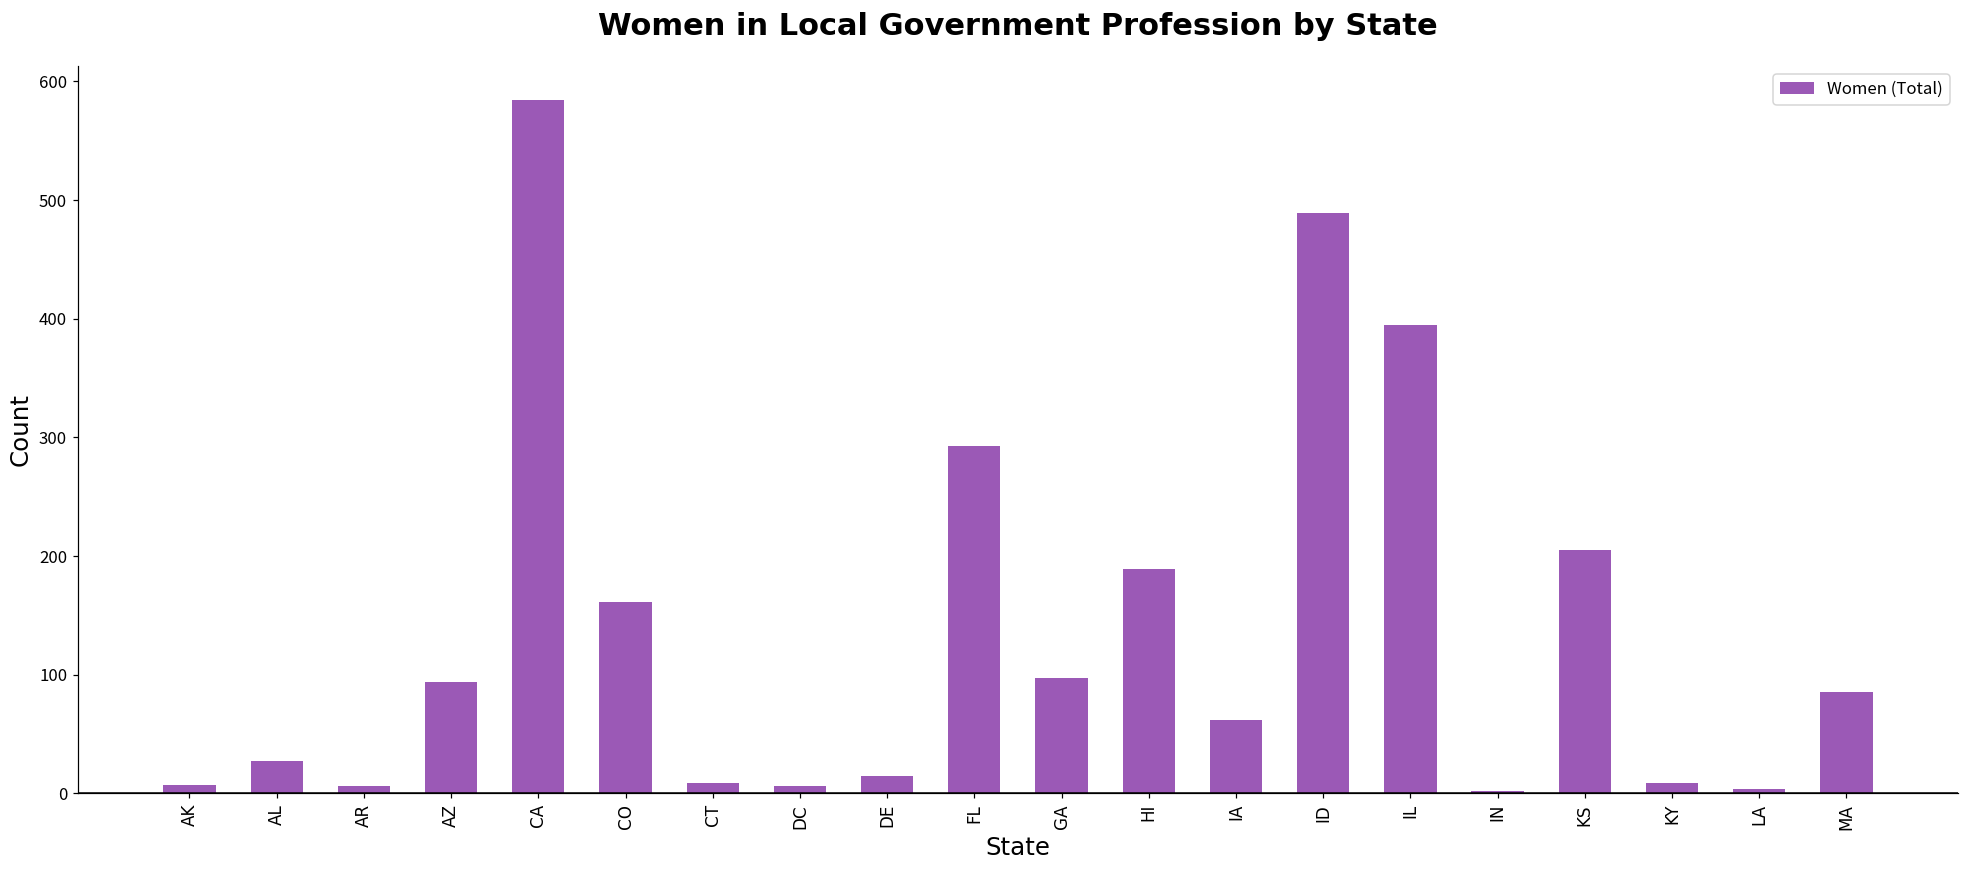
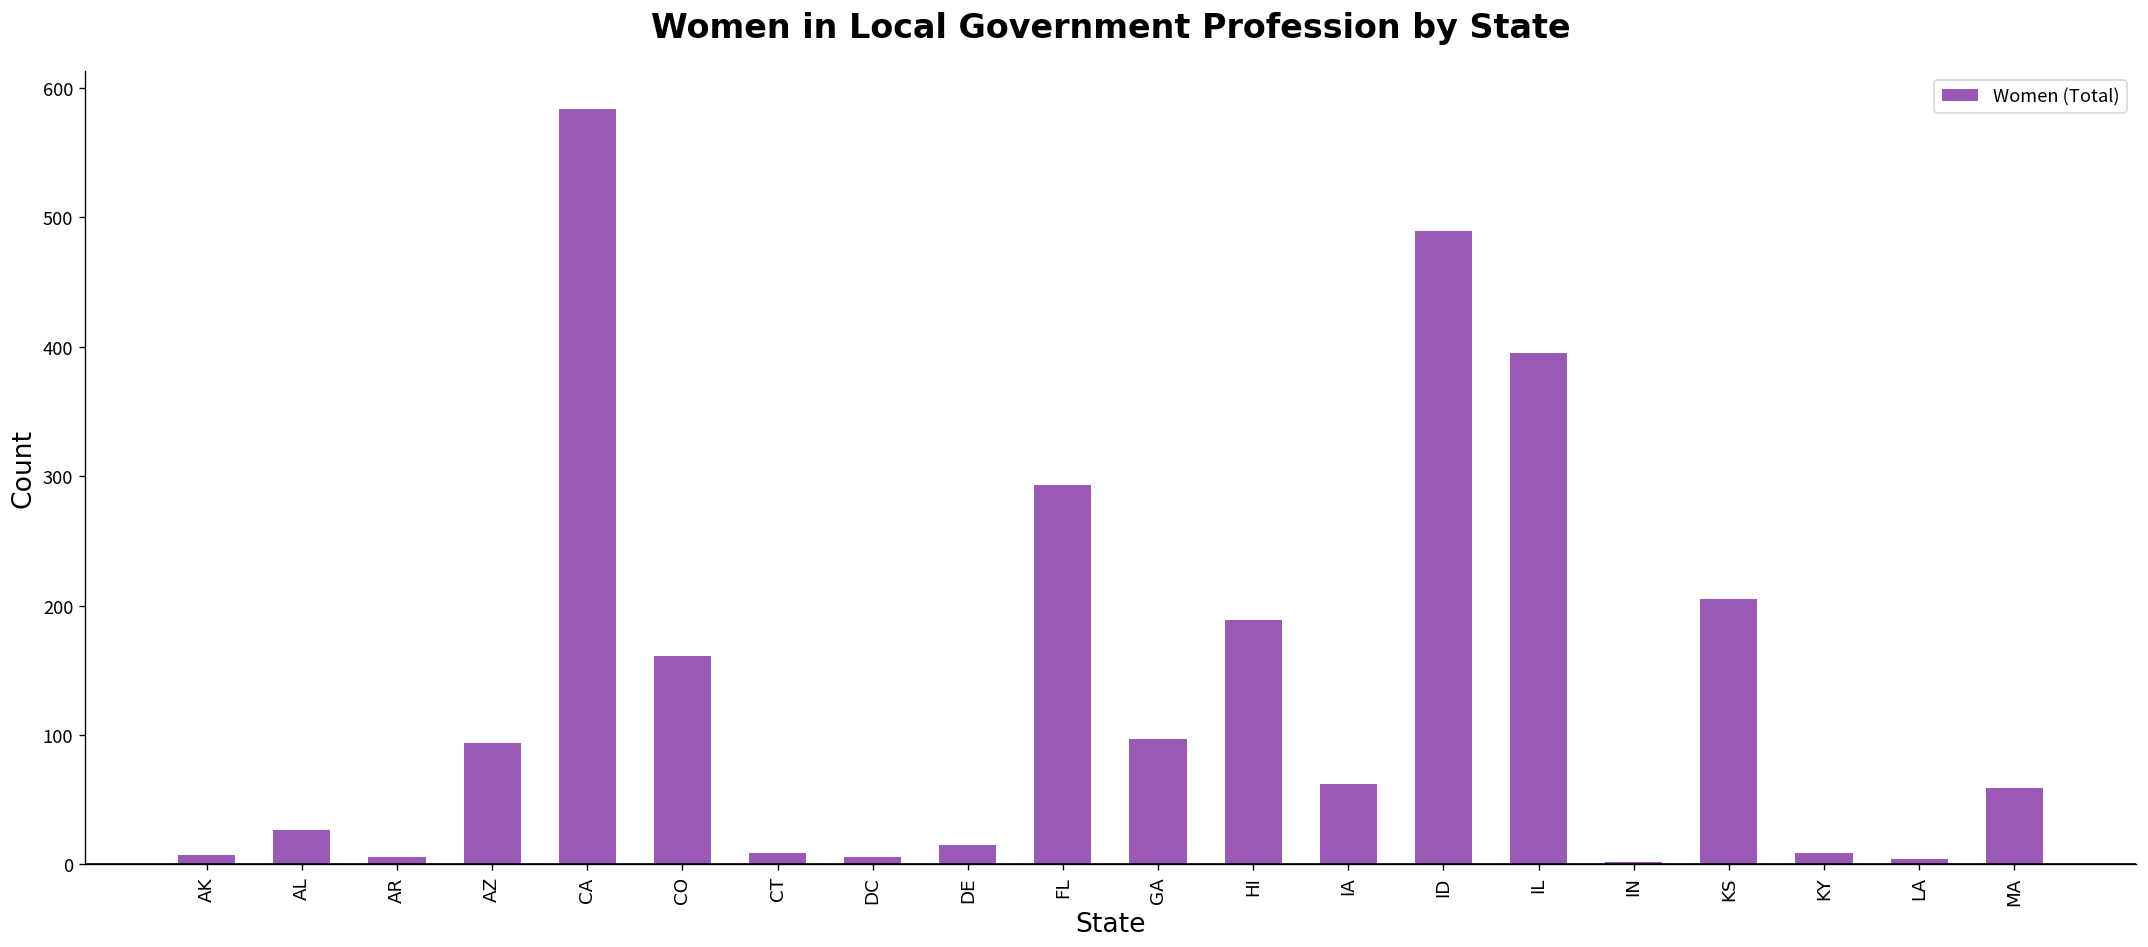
  {
    "AK": 7,
    "AL": 27,
    "AR": 6,
    "AZ": 94,
    "CA": 584,
    "CO": 161,
    "CT": 9,
    "DC": 6,
    "DE": 15,
    "FL": 293,
    "GA": 97,
    "HI": 189,
    "IA": 62,
    "ID": 489,
    "IL": 395,
    "KS": 205,
    "KY": 9,
    "LA": 4,
-   "MA": 85
+   "MA": 59
  }
